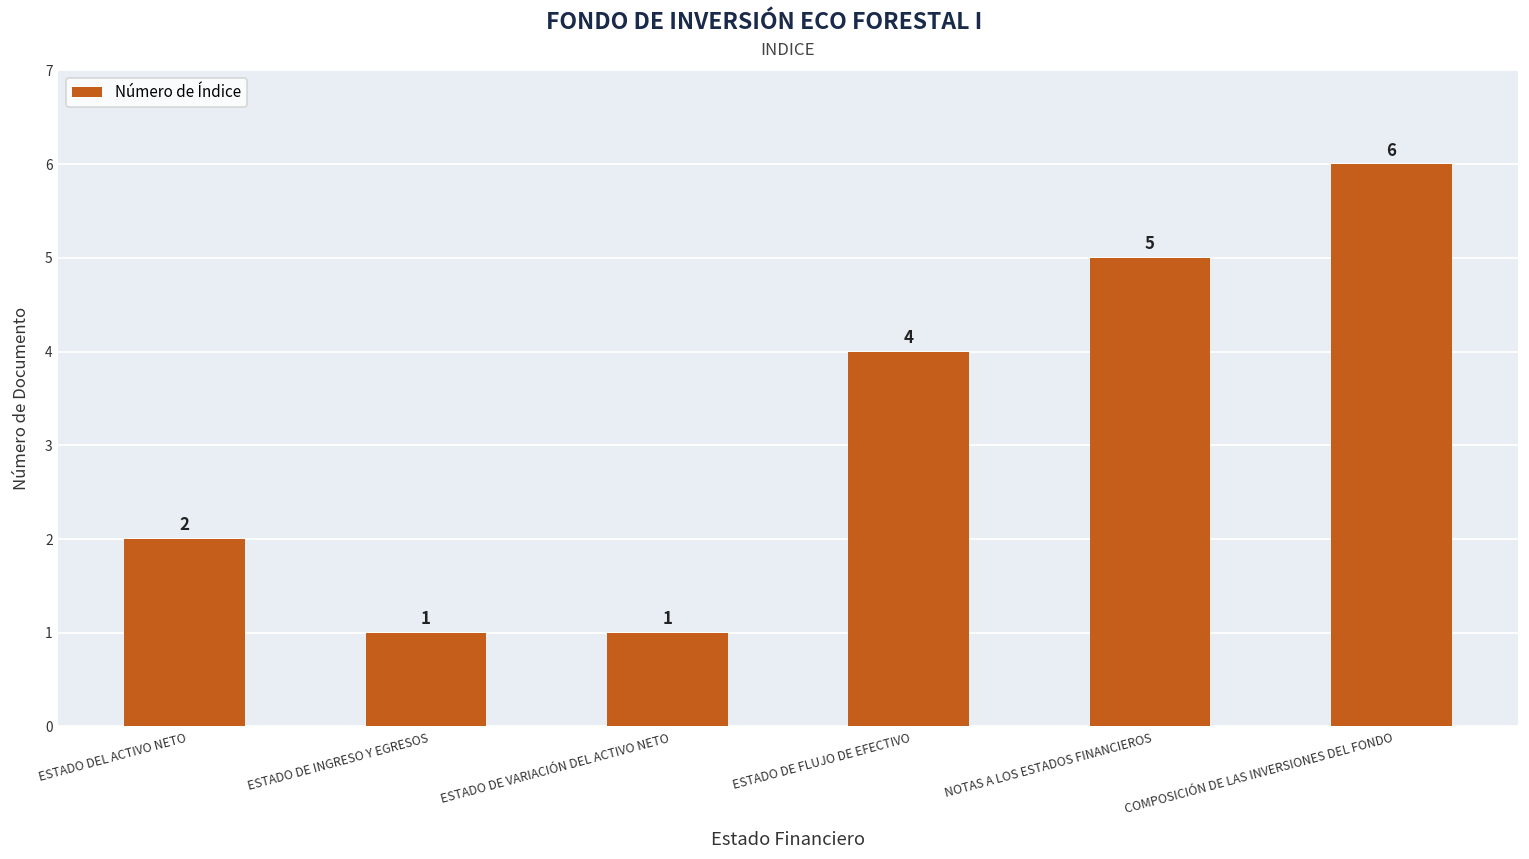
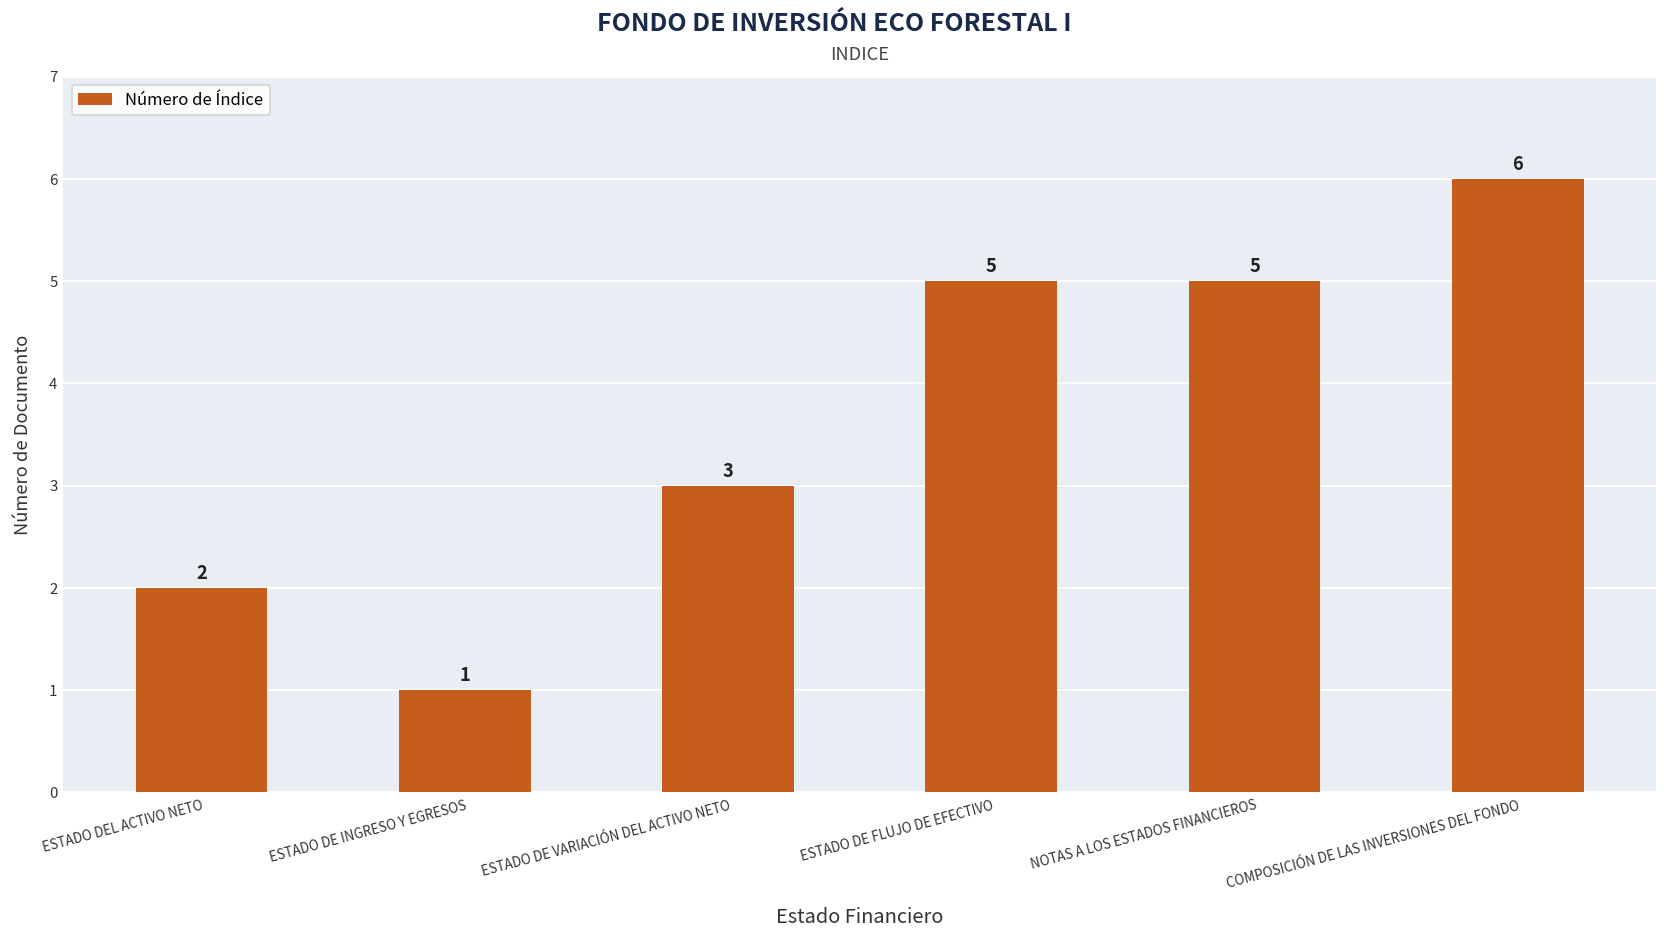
  {
    "ESTADO DEL ACTIVO NETO": 2,
    "ESTADO DE INGRESO Y EGRESOS": 1,
-   "ESTADO DE VARIACIÓN DEL ACTIVO NETO": 1,
-   "ESTADO DE FLUJO DE EFECTIVO": 4,
+   "ESTADO DE VARIACIÓN DEL ACTIVO NETO": 3,
+   "ESTADO DE FLUJO DE EFECTIVO": 5,
    "NOTAS A LOS ESTADOS FINANCIEROS": 5,
    "COMPOSICIÓN DE LAS INVERSIONES DEL FONDO": 6
  }
